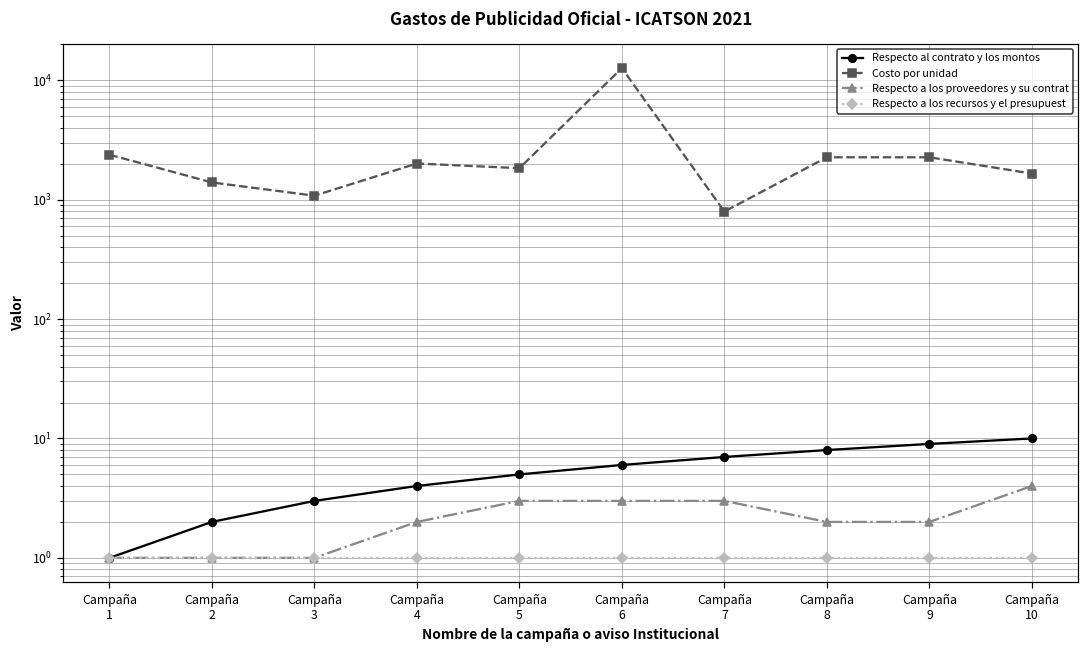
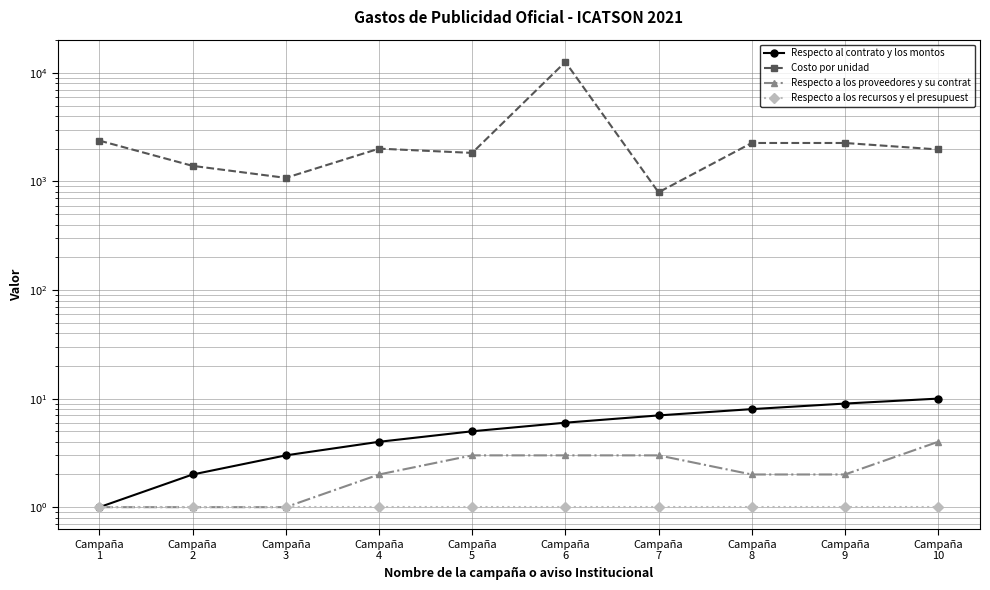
  {
    "Respecto al contrato y los montos": {
      "Campaña 2": 2,
      "Campaña 3": 3,
      "Campaña 4": 4,
      "Campaña 5": 5,
      "Campaña 6": 6,
      "Campaña 7": 7,
      "Campaña 8": 8,
      "Campaña 9": 9,
      "Campaña 10": 10
    },
    "Costo por unidad": {
      "Campaña 1": 2400,
      "Campaña 2": 1400,
      "Campaña 3": 1100,
      "Campaña 4": 2000,
      "Campaña 5": 1800,
      "Campaña 6": 13000,
      "Campaña 7": 800,
      "Campaña 8": 2300,
      "Campaña 9": 2300,
-     "Campaña 10": 1700
+     "Campaña 10": 2000
    },
    "Respecto a los proveedores y su contrat": {
      "Campaña 4": 2,
      "Campaña 5": 3,
      "Campaña 6": 3,
      "Campaña 7": 3,
      "Campaña 8": 2,
      "Campaña 9": 2,
      "Campaña 10": 4
    },
    "Respecto a los recursos y el presupuest": {
      "Campaña 4": 1,
      "Campaña 5": 1,
      "Campaña 6": 1,
      "Campaña 7": 1,
      "Campaña 8": 1,
      "Campaña 9": 1,
      "Campaña 10": 1
    }
  }
